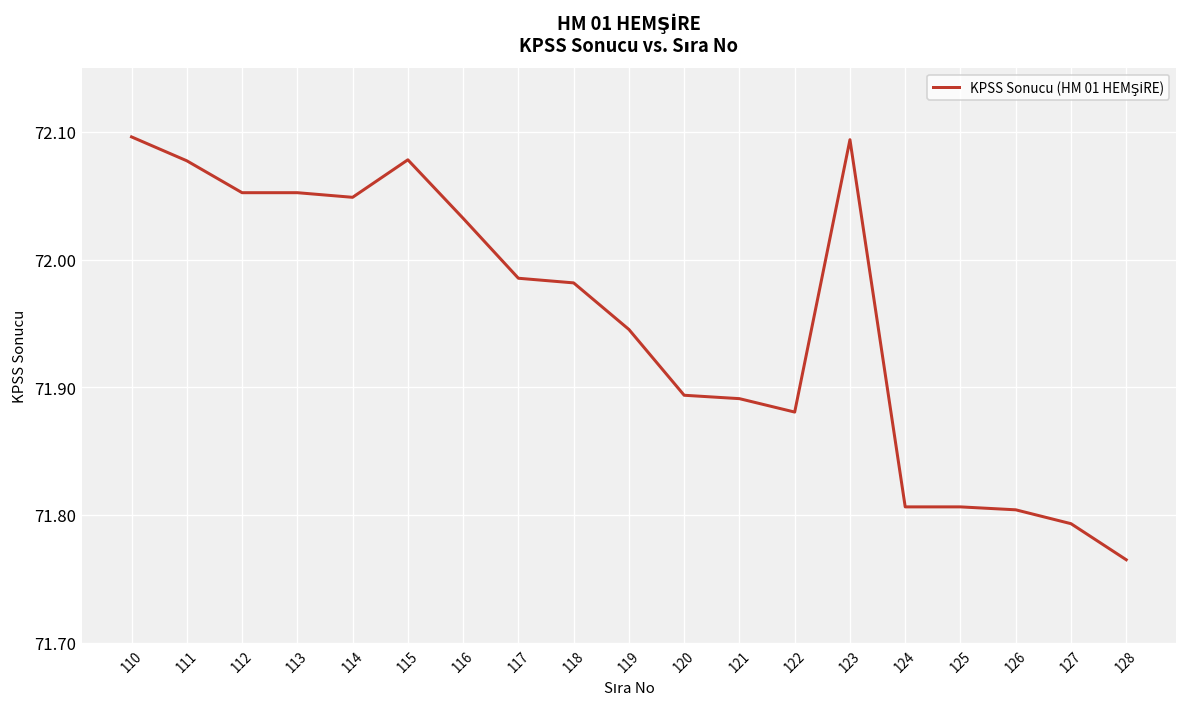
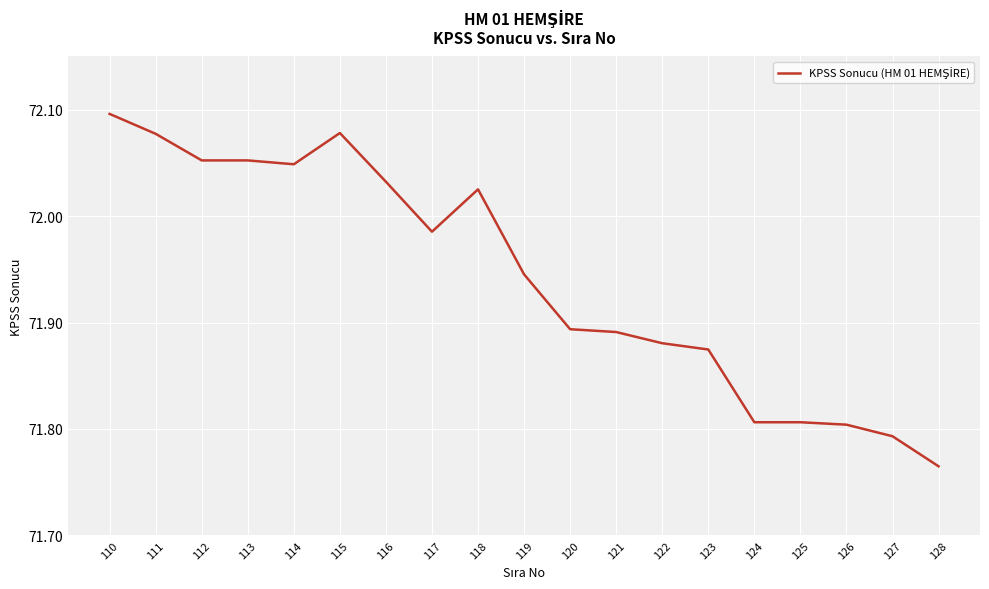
  {
    "110": 72.096,
    "111": 72.077,
    "112": 72.052,
    "113": 72.052,
    "114": 72.049,
    "115": 72.078,
    "116": 72.032,
    "117": 71.985,
-   "118": 71.982,
+   "118": 72.025,
    "119": 71.945,
    "120": 71.894,
    "121": 71.891,
    "122": 71.881,
-   "123": 72.094,
+   "123": 71.875,
    "124": 71.806,
    "125": 71.806,
    "126": 71.804,
    "127": 71.793,
    "128": 71.765
  }
